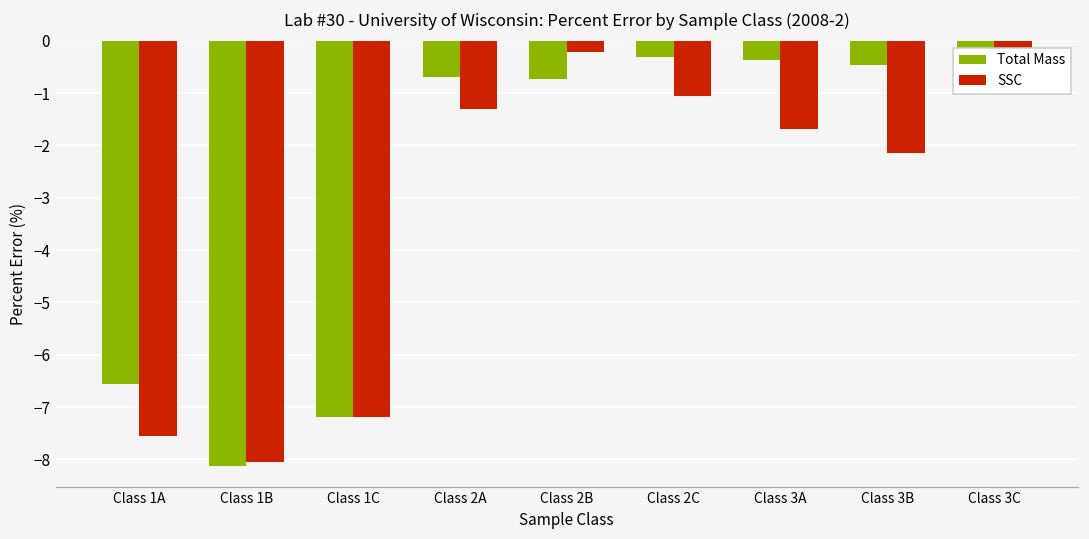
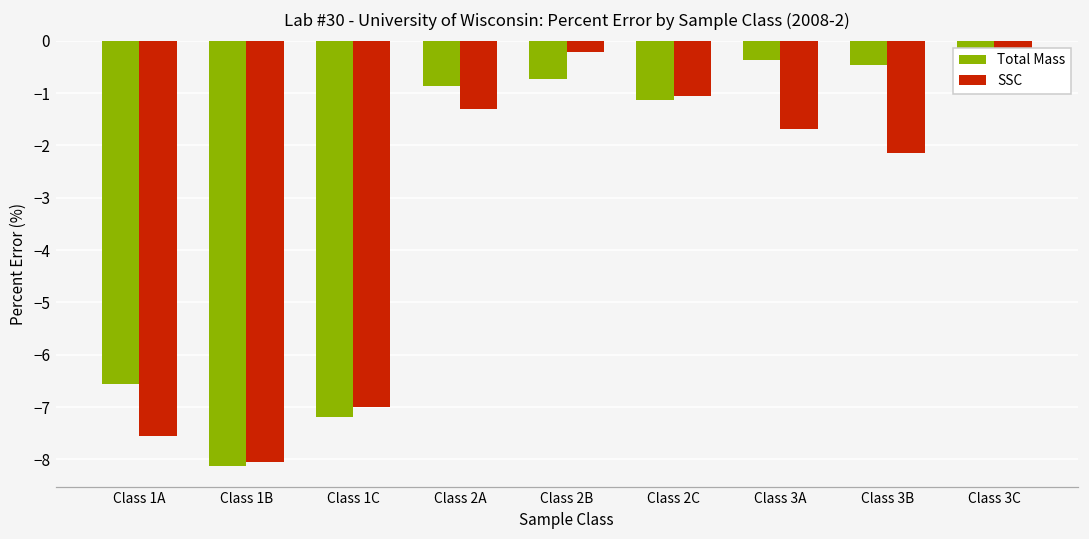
  {
    "Total Mass": {
      "Class 1A": -6.5,
      "Class 1B": -8.1,
      "Class 1C": -7.2,
-     "Class 2A": -0.7,
+     "Class 2A": -0.9,
      "Class 2B": -0.7,
-     "Class 2C": -0.3,
+     "Class 2C": -1.1,
      "Class 3A": -0.4,
      "Class 3B": -0.5
    },
    "SSC": {
      "Class 1A": -7.6,
      "Class 1B": -8.0,
-     "Class 1C": -7.2,
+     "Class 1C": -7.0,
      "Class 2A": -1.3,
      "Class 2B": -0.2,
      "Class 2C": -1.1,
      "Class 3A": -1.7,
      "Class 3B": -2.1
    }
  }
